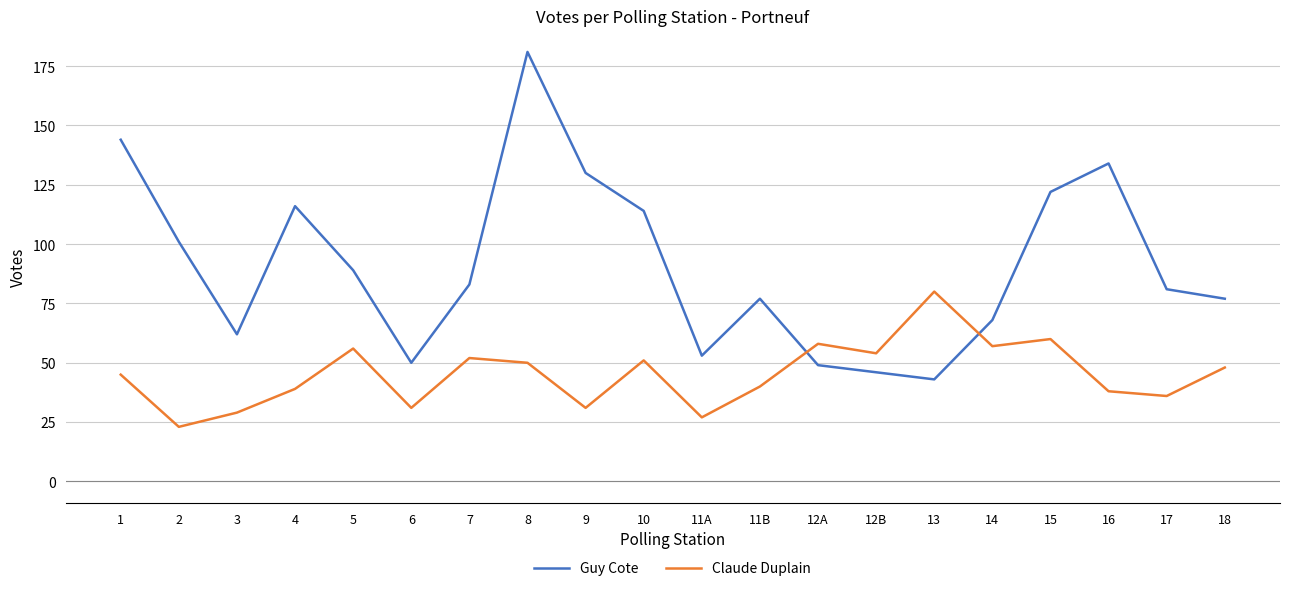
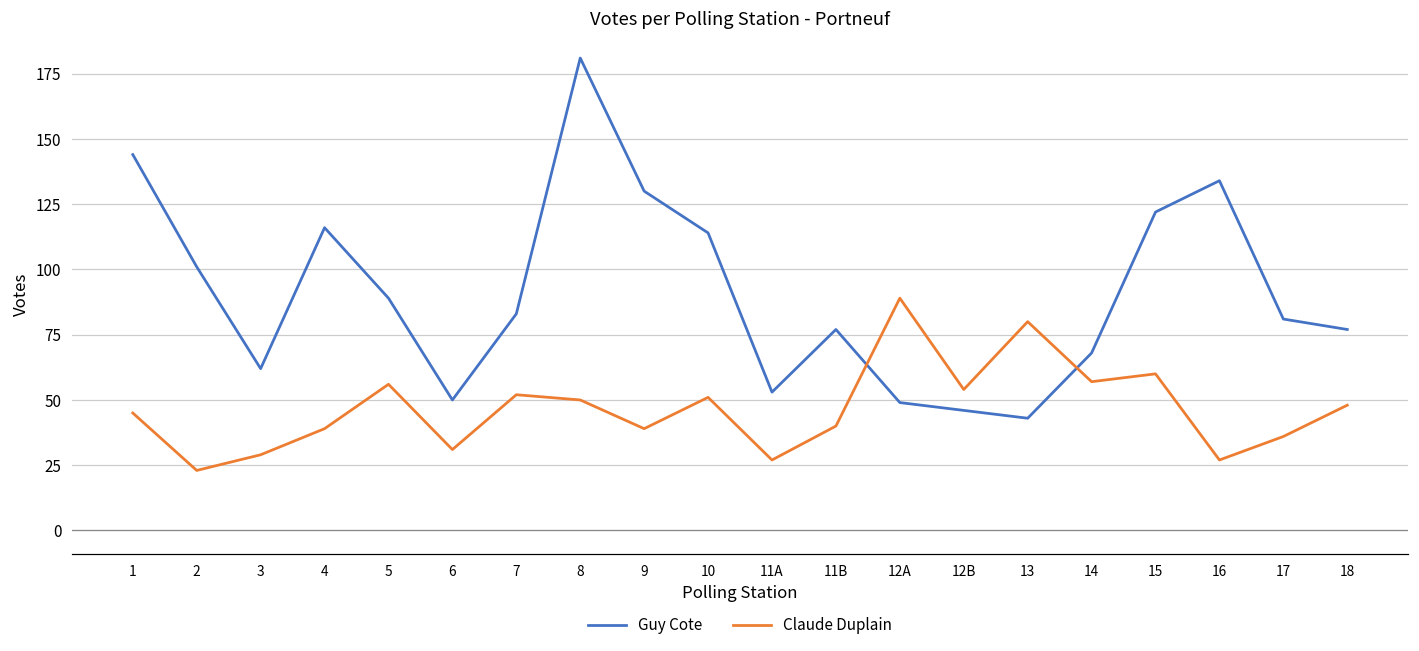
  {
    "Guy Cote": {
      "1": 144,
      "2": 101,
      "3": 62,
      "4": 116,
      "5": 89,
      "6": 50,
      "7": 83,
      "8": 181,
      "9": 130,
      "10": 114,
      "11A": 53,
      "11B": 77,
      "12A": 49,
      "12B": 46,
      "13": 43,
      "14": 68,
      "15": 122,
      "16": 134,
      "17": 81,
      "18": 77
    },
    "Claude Duplain": {
      "1": 45,
      "2": 23,
      "3": 29,
      "4": 39,
      "5": 56,
      "6": 31,
      "7": 52,
      "8": 50,
-     "9": 31,
+     "9": 39,
      "10": 51,
      "11A": 27,
      "11B": 40,
-     "12A": 58,
+     "12A": 89,
      "12B": 54,
      "13": 80,
      "14": 57,
      "15": 60,
-     "16": 38,
+     "16": 27,
      "17": 36,
      "18": 48
    }
  }
